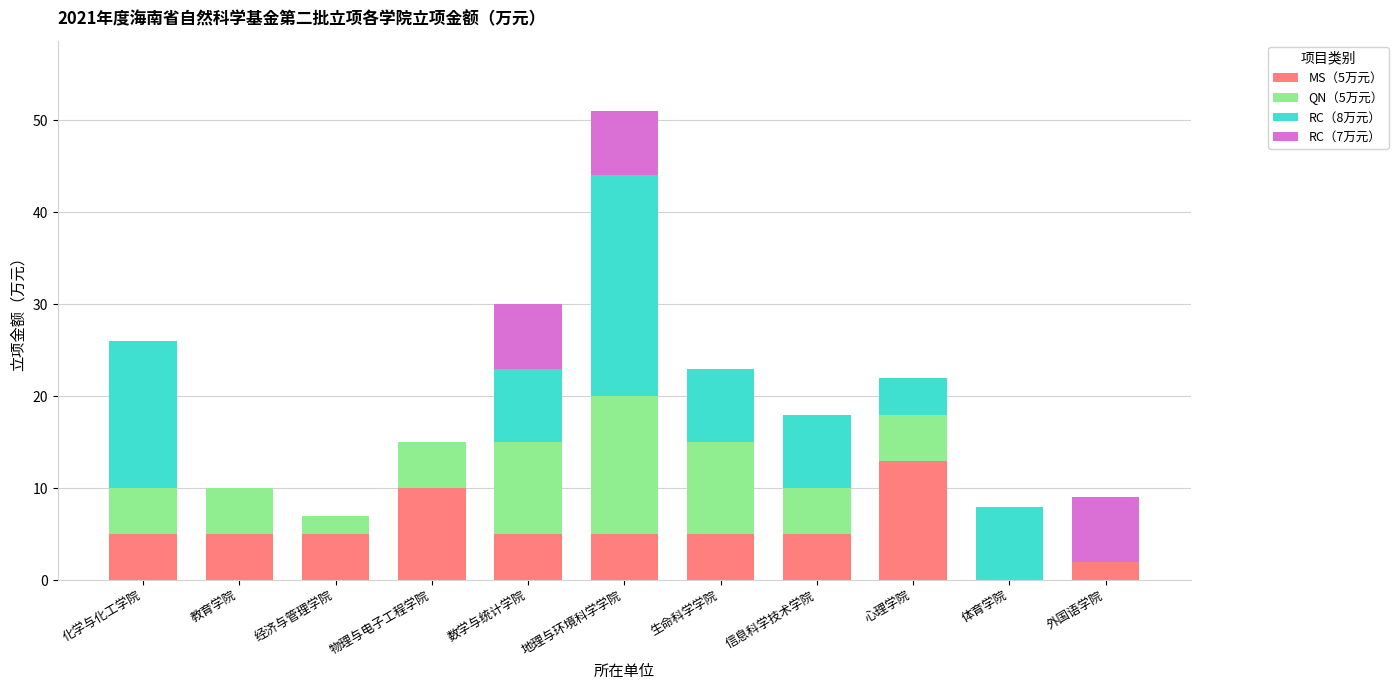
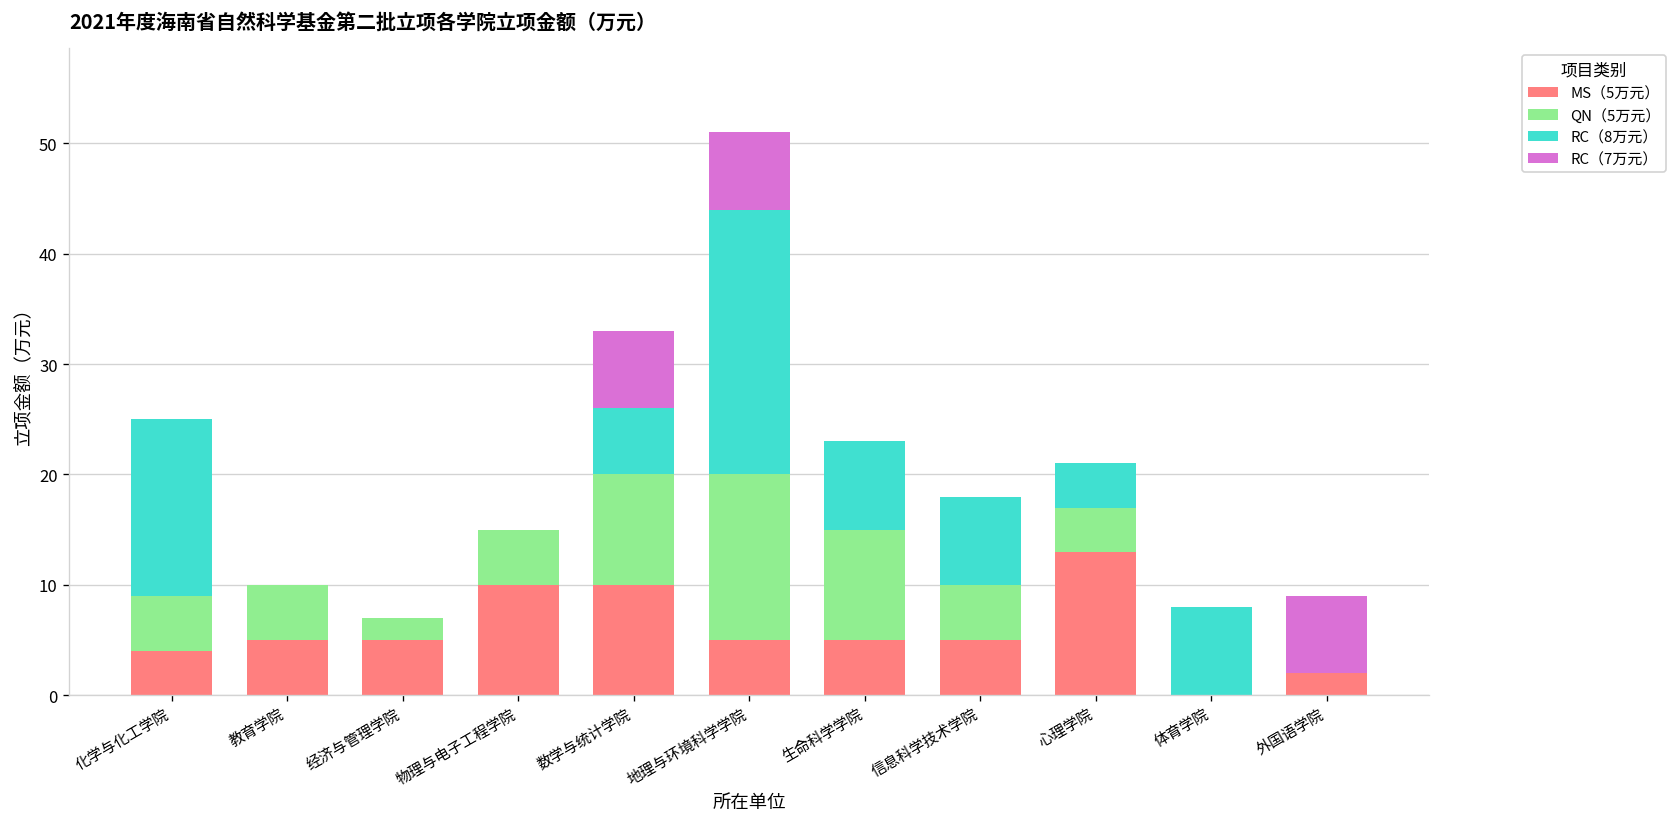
  {
    "MS（5万元）": {
-     "化学与化工学院": 5,
+     "化学与化工学院": 4,
      "教育学院": 5,
      "经济与管理学院": 5,
      "物理与电子工程学院": 10,
-     "数学与统计学院": 5,
+     "数学与统计学院": 10,
      "地理与环境科学学院": 5,
      "生命科学学院": 5,
      "信息科学技术学院": 5,
      "心理学院": 13,
      "体育学院": 0,
      "外国语学院": 2
    },
    "QN（5万元）": {
      "化学与化工学院": 5,
      "教育学院": 5,
      "经济与管理学院": 2,
      "物理与电子工程学院": 5,
      "数学与统计学院": 10,
      "地理与环境科学学院": 15,
      "生命科学学院": 10,
      "信息科学技术学院": 5,
-     "心理学院": 5,
+     "心理学院": 4,
      "体育学院": 0,
      "外国语学院": 0
    },
    "RC（8万元）": {
      "化学与化工学院": 16,
      "教育学院": 0,
      "经济与管理学院": 0,
      "物理与电子工程学院": 0,
-     "数学与统计学院": 8,
+     "数学与统计学院": 6,
      "地理与环境科学学院": 24,
      "生命科学学院": 8,
      "信息科学技术学院": 8,
      "心理学院": 4,
      "体育学院": 8,
      "外国语学院": 0
    },
    "RC（7万元）": {
      "化学与化工学院": 0,
      "教育学院": 0,
      "经济与管理学院": 0,
      "物理与电子工程学院": 0,
      "数学与统计学院": 7,
      "地理与环境科学学院": 7,
      "生命科学学院": 0,
      "信息科学技术学院": 0,
      "心理学院": 0,
      "体育学院": 0,
      "外国语学院": 7
    }
  }
